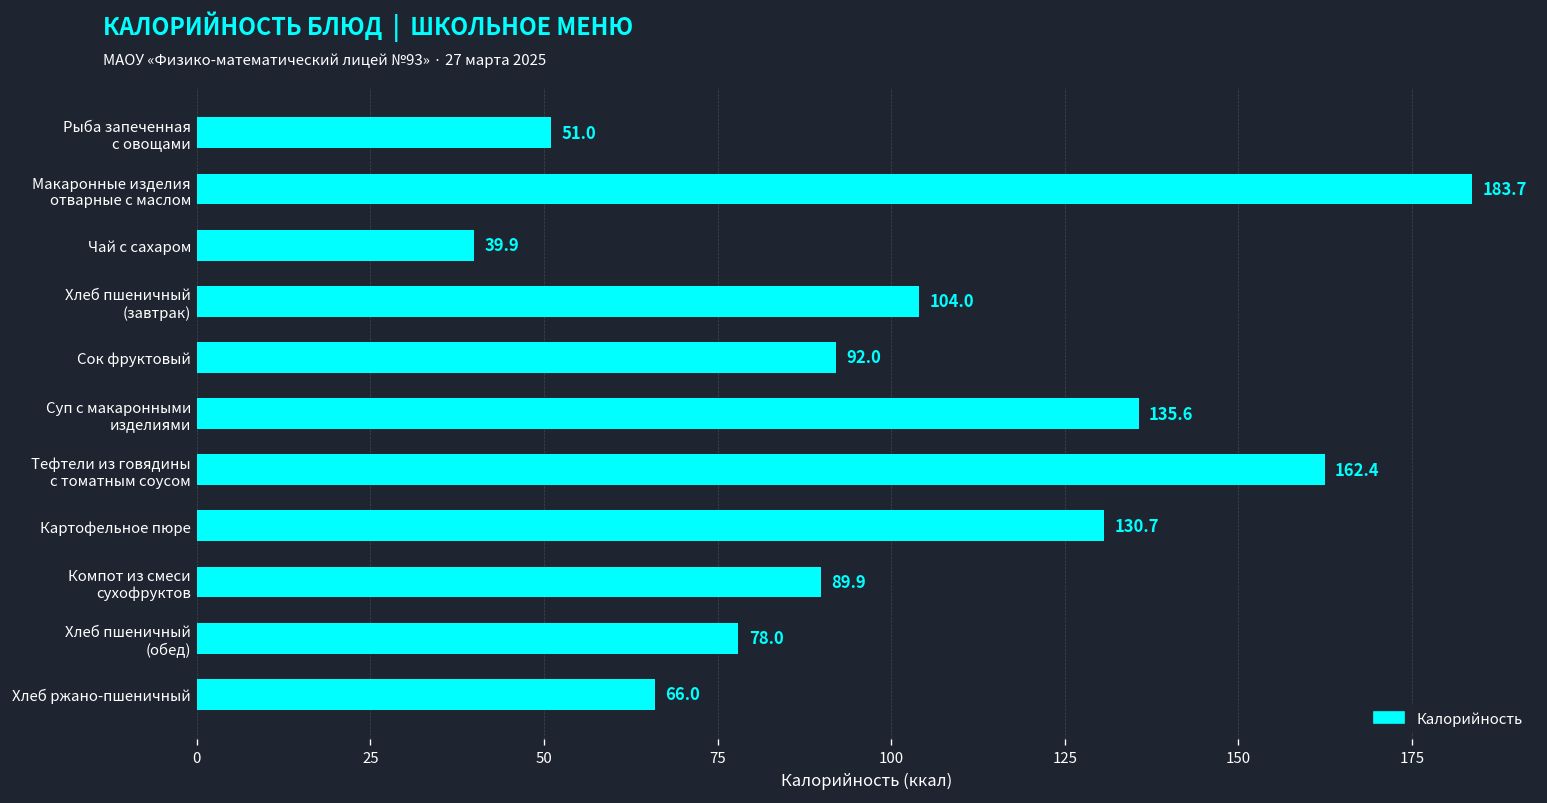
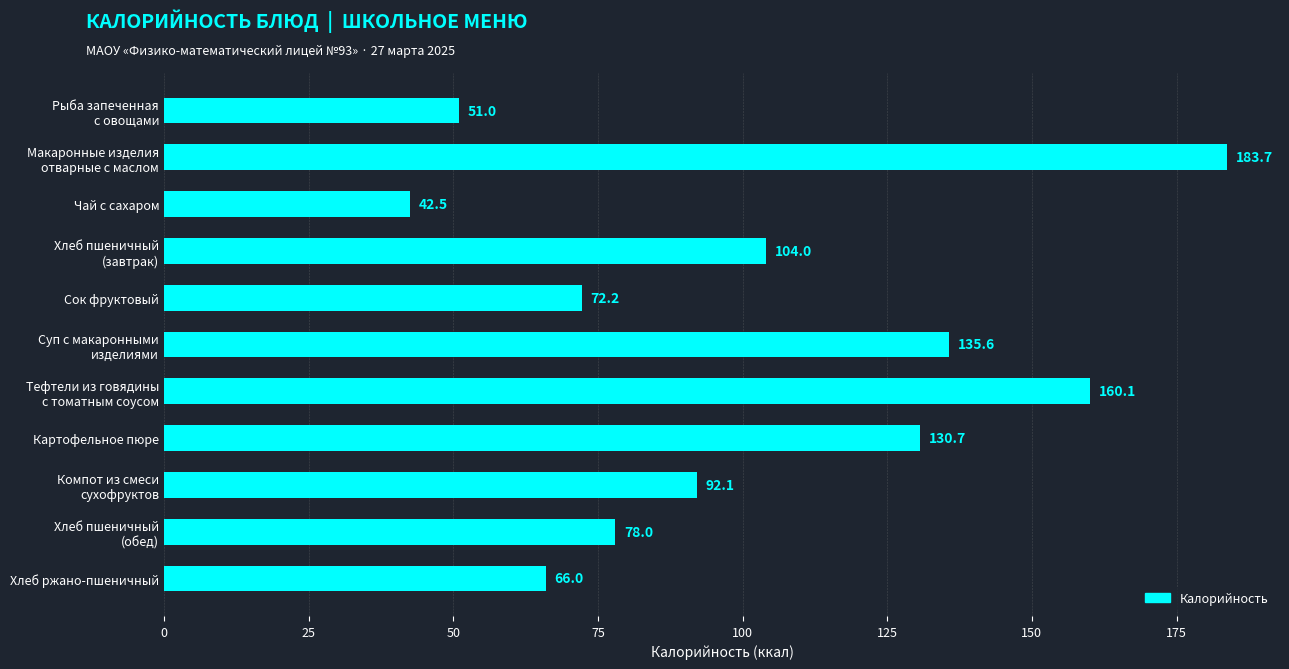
  {
    "Рыба запеченная с овощами": 51.0,
    "Макаронные изделия отварные с маслом": 183.7,
-   "Чай с сахаром": 39.9,
+   "Чай с сахаром": 42.5,
    "Хлеб пшеничный (завтрак)": 104.0,
-   "Сок фруктовый": 92.0,
+   "Сок фруктовый": 72.2,
    "Суп с макаронными изделиями": 135.6,
-   "Тефтели из говядины с томатным соусом": 162.4,
+   "Тефтели из говядины с томатным соусом": 160.1,
    "Картофельное пюре": 130.7,
-   "Компот из смеси сухофруктов": 89.9,
+   "Компот из смеси сухофруктов": 92.1,
    "Хлеб пшеничный (обед)": 78.0,
    "Хлеб ржано-пшеничный": 66.0
  }
